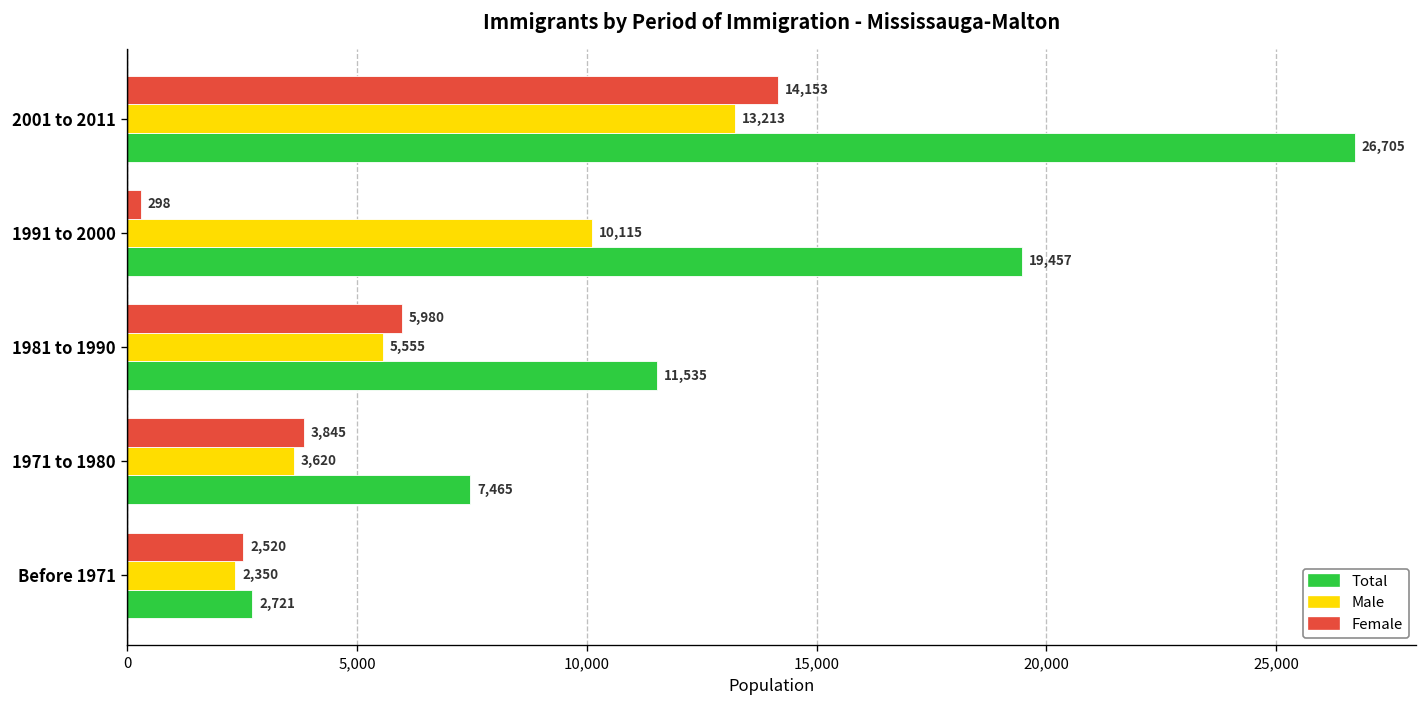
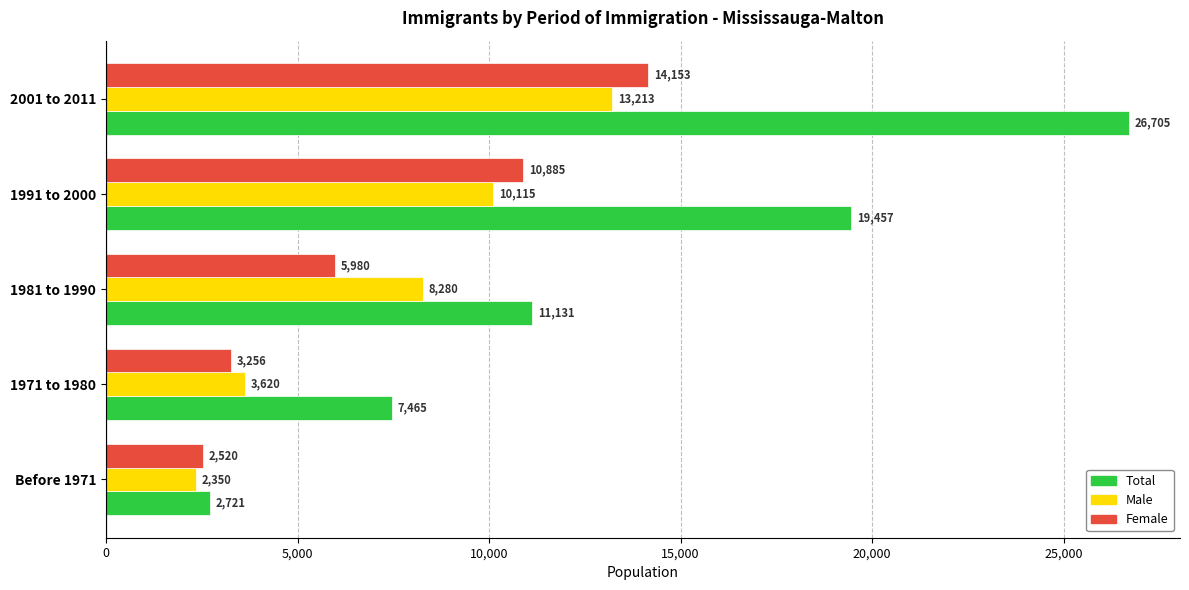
  {
    "Total": {
      "2001 to 2011": "26,705",
      "1991 to 2000": "19,457",
-     "1981 to 1990": "11,535",
+     "1981 to 1990": "11,131",
      "1971 to 1980": "7,465",
      "Before 1971": "2,721"
    },
    "Male": {
      "2001 to 2011": "13,213",
      "1991 to 2000": "10,115",
-     "1981 to 1990": "5,555",
+     "1981 to 1990": "8,280",
      "1971 to 1980": "3,620",
      "Before 1971": "2,350"
    },
    "Female": {
      "2001 to 2011": "14,153",
-     "1991 to 2000": "298",
+     "1991 to 2000": "10,885",
      "1981 to 1990": "5,980",
-     "1971 to 1980": "3,845",
+     "1971 to 1980": "3,256",
      "Before 1971": "2,520"
    }
  }
